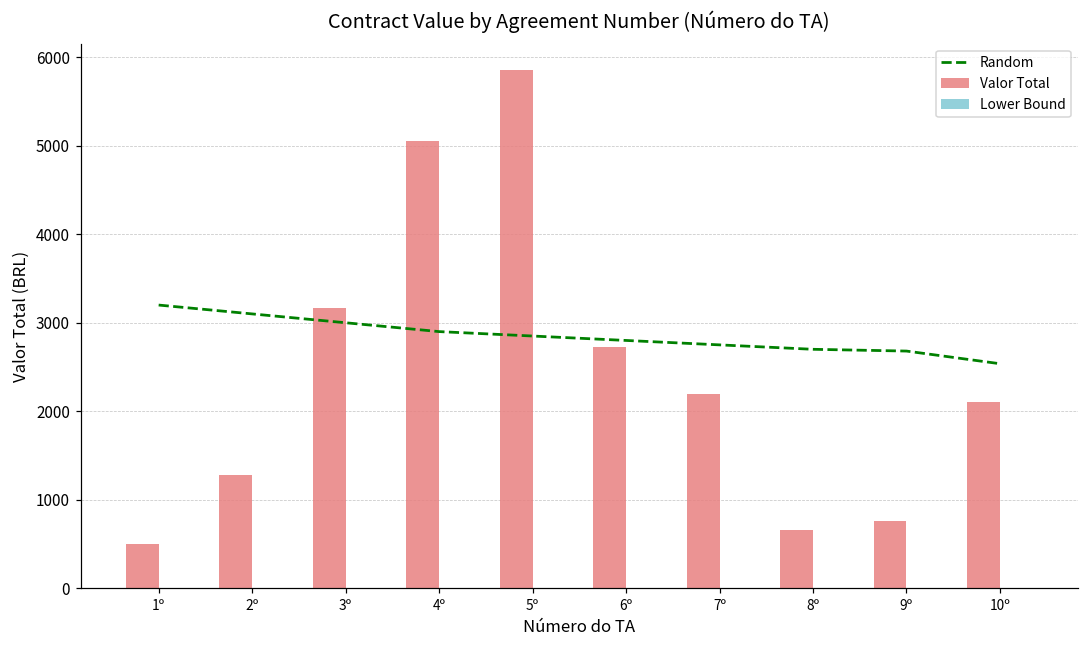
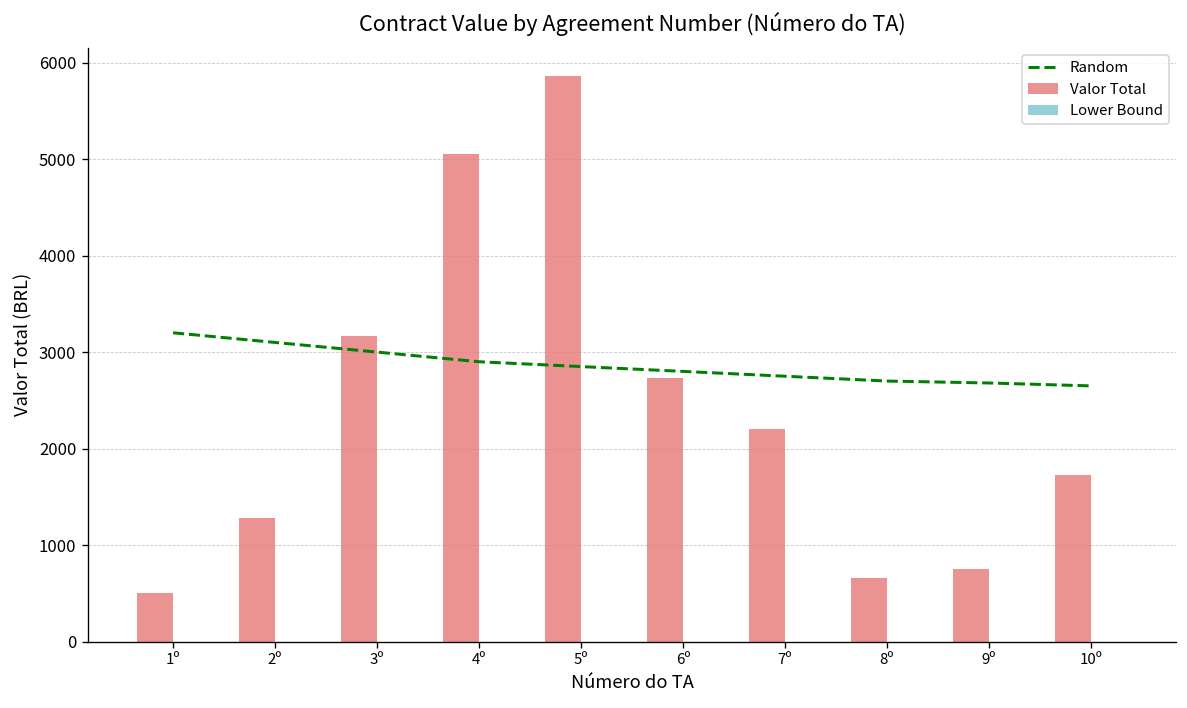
  {
    "Valor Total": {
      "1º": 500,
      "2º": 1300,
      "3º": 3200,
      "4º": 5100,
      "5º": 5900,
      "6º": 2700,
      "7º": 2200,
      "8º": 700,
      "9º": 800,
-     "10º": 2100
+     "10º": 1700
    },
    "Random": {
      "1º": 3200,
      "2º": 3100,
      "3º": 3000,
      "4º": 2900,
      "5º": 2900,
      "6º": 2800,
      "7º": 2800,
      "8º": 2700,
      "9º": 2700,
-     "10º": 2500
+     "10º": 2700
    },
    "Lower Bound": {
      "1º": 0,
      "2º": 0,
      "3º": 0,
      "4º": 0,
      "5º": 0,
      "6º": 0,
      "7º": 0,
      "8º": 0,
      "9º": 0,
      "10º": 0
    }
  }
